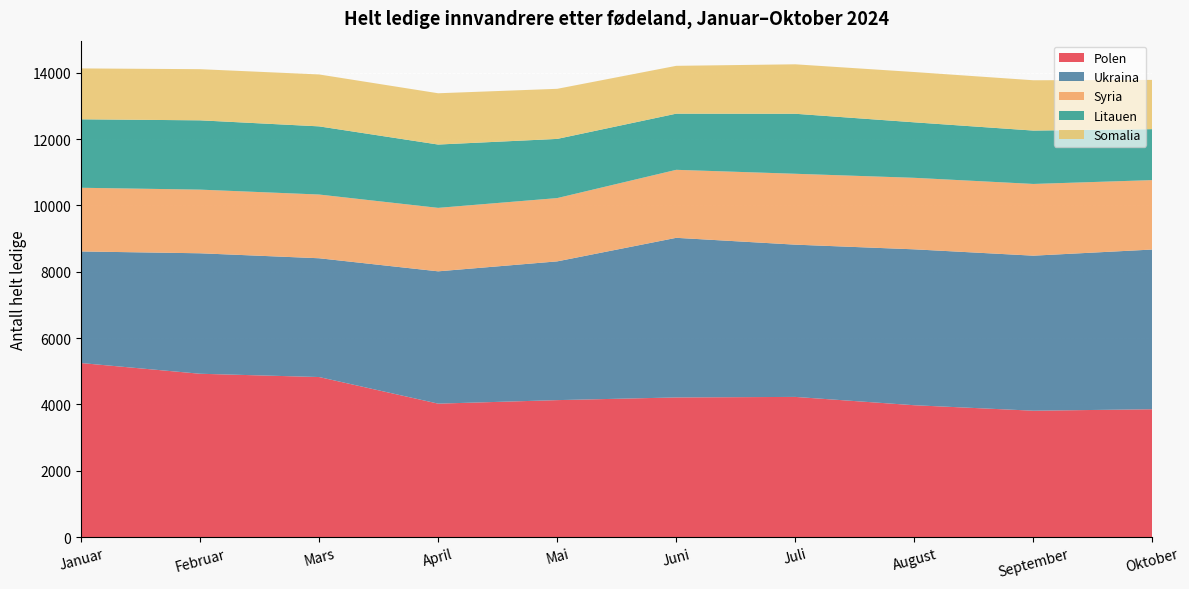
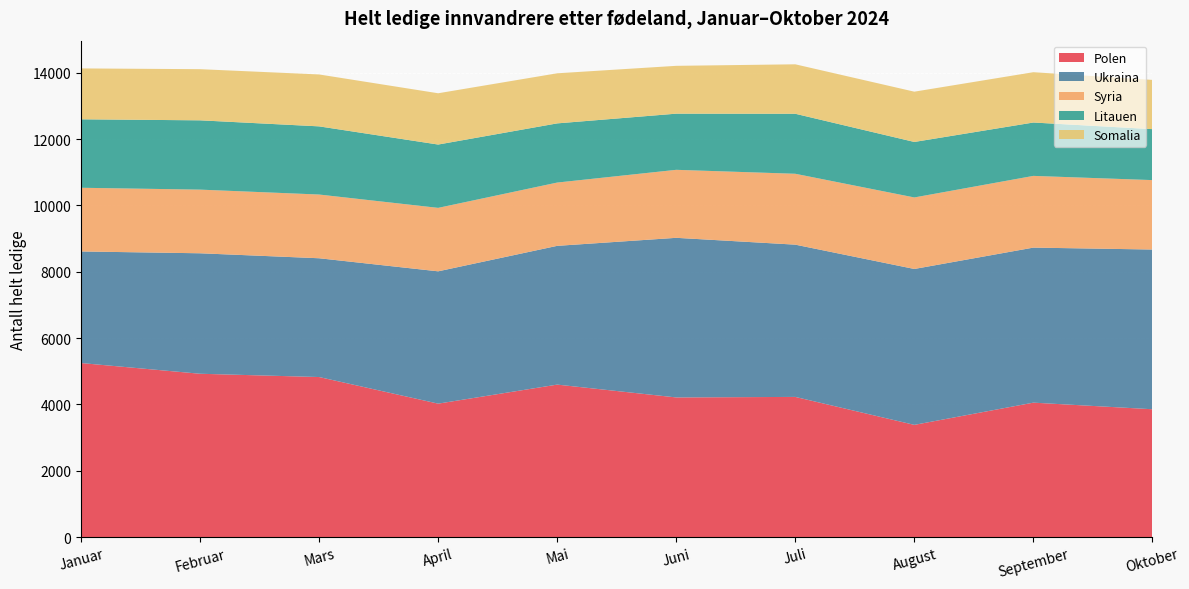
  {
    "Polen": {
      "Januar": 5200,
      "Februar": 4900,
      "Mars": 4800,
      "April": 4000,
-     "Mai": 4100,
+     "Mai": 4600,
      "Juni": 4200,
      "Juli": 4200,
-     "August": 4000,
-     "September": 3800,
+     "August": 3400,
+     "September": 4100,
      "Oktober": 3900
    }
  }
